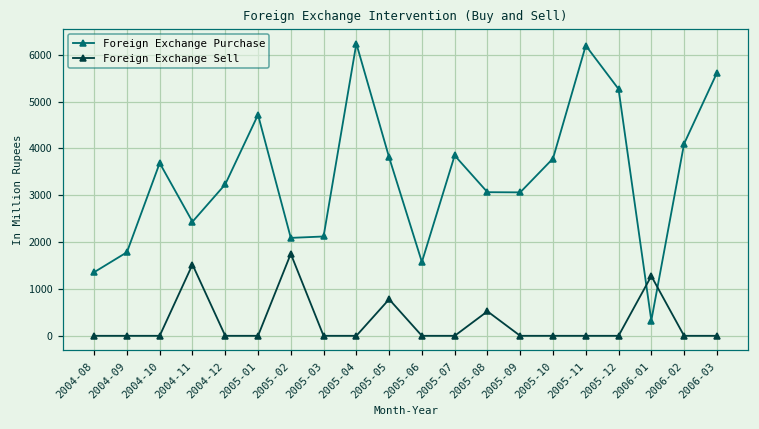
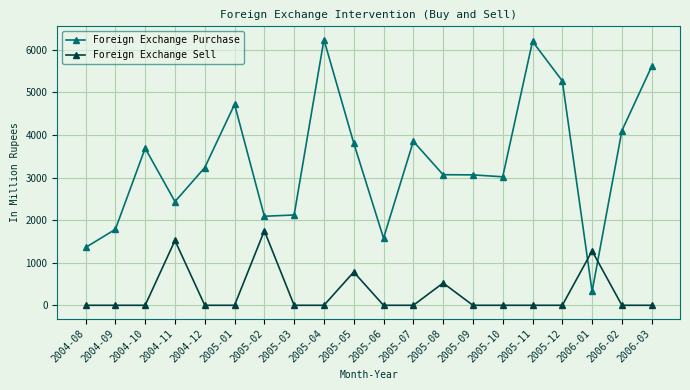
  {
    "Foreign Exchange Purchase": {
      "2004-08": 1400,
      "2004-09": 1800,
      "2004-10": 3700,
      "2004-11": 2400,
      "2004-12": 3200,
      "2005-01": 4700,
      "2005-02": 2100,
      "2005-03": 2100,
      "2005-04": 6200,
      "2005-05": 3800,
      "2005-06": 1600,
      "2005-07": 3800,
      "2005-08": 3100,
      "2005-09": 3100,
-     "2005-10": 3800,
+     "2005-10": 3000,
      "2005-11": 6200,
      "2005-12": 5300,
      "2006-01": 300,
      "2006-02": 4100,
      "2006-03": 5600
    },
    "Foreign Exchange Sell": {
      "2004-08": 0,
      "2004-09": 0,
      "2004-10": 0,
      "2004-11": 1500,
      "2004-12": 0,
      "2005-01": 0,
      "2005-02": 1800,
      "2005-03": 0,
      "2005-04": 0,
      "2005-05": 800,
      "2005-06": 0,
      "2005-07": 0,
      "2005-08": 500,
      "2005-09": 0,
      "2005-10": 0,
      "2005-11": 0,
      "2005-12": 0,
      "2006-01": 1300,
      "2006-02": 0,
      "2006-03": 0
    }
  }
